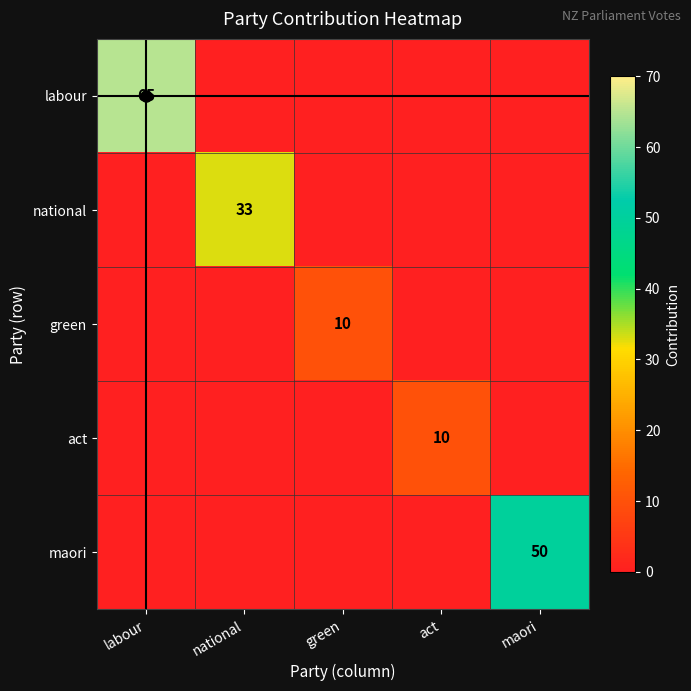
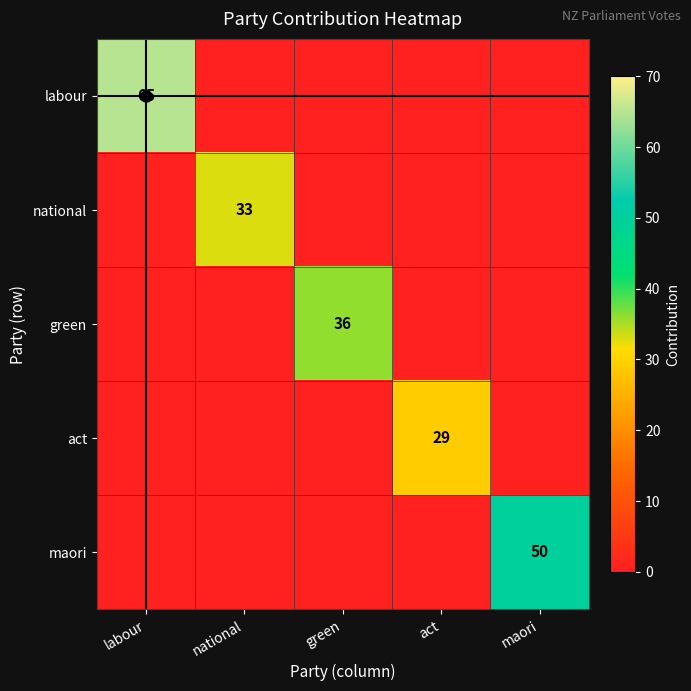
  {
    "national": {
      "national": 33
    },
    "green": {
-     "green": 10
+     "green": 36
    },
    "act": {
-     "act": 10
+     "act": 29
    },
    "maori": {
      "maori": 50
    }
  }
